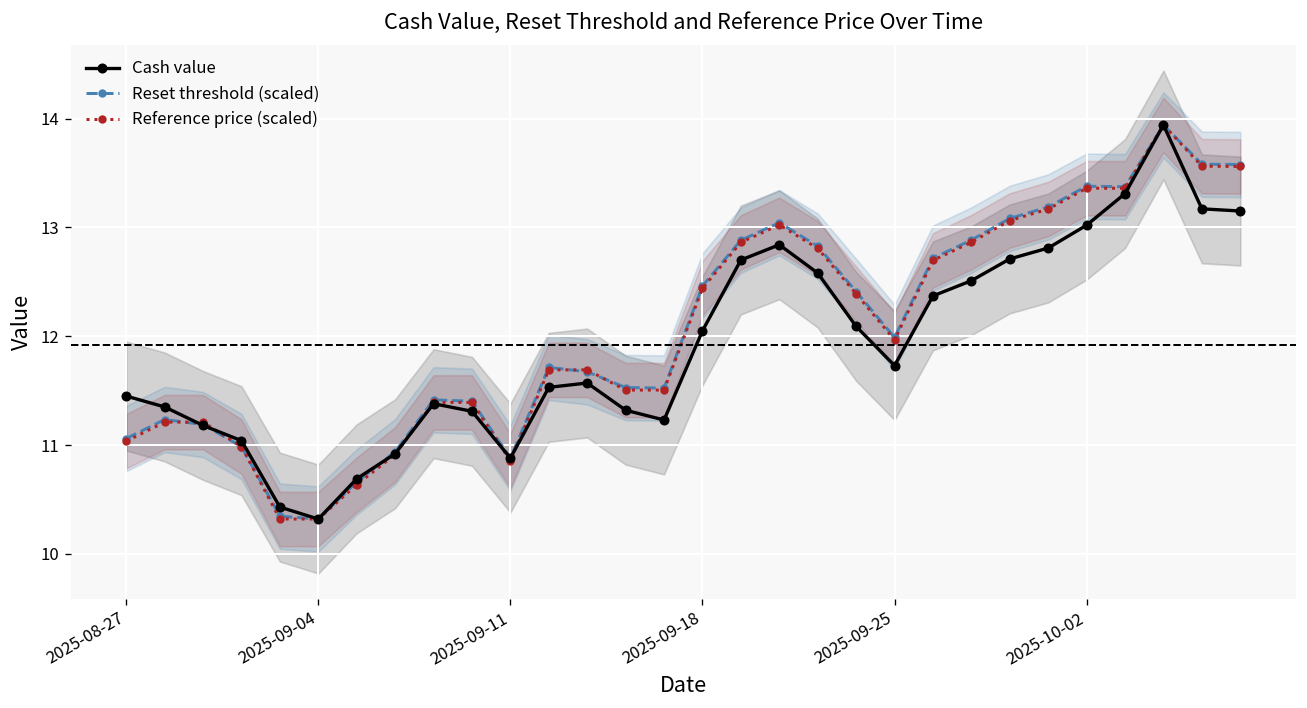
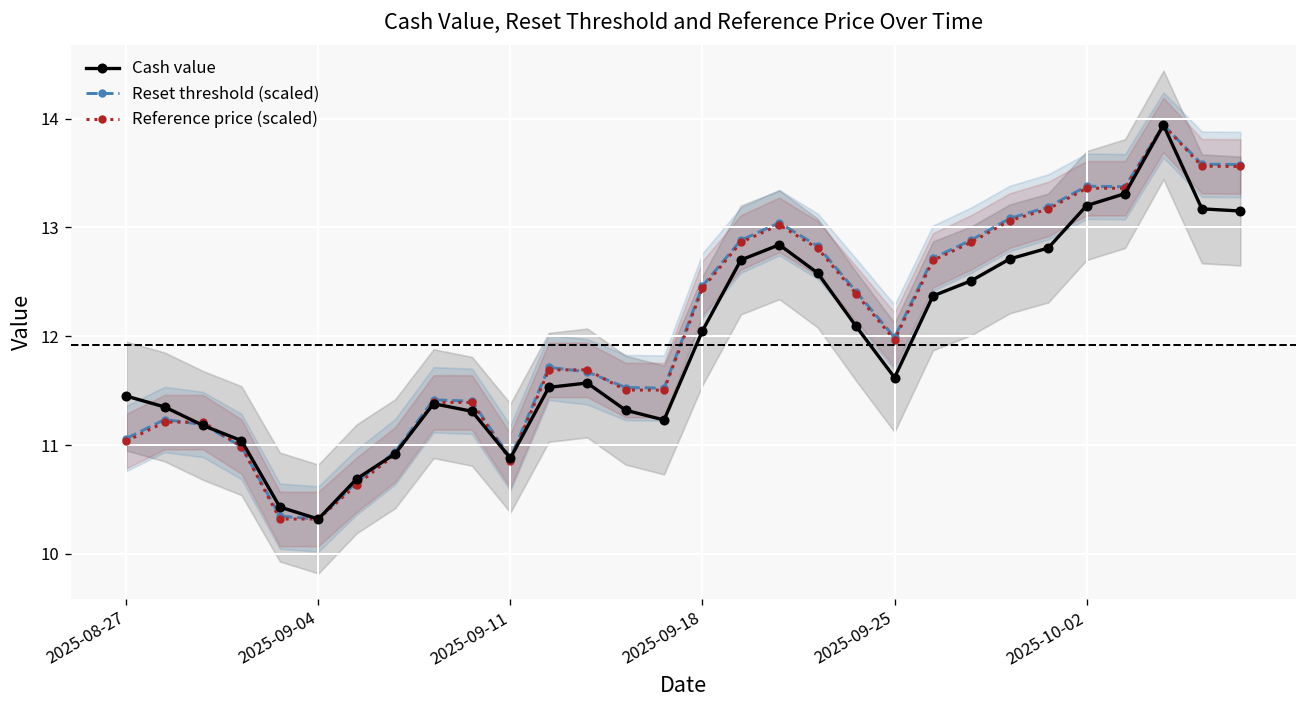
  {
    "Cash value": {
      "2025-08-27": 11.5,
      "2025-09-18": 12.1,
-     "2025-09-25": 11.7,
-     "2025-10-02": 13.0
+     "2025-09-25": 11.6,
+     "2025-10-02": 13.2
    }
  }
